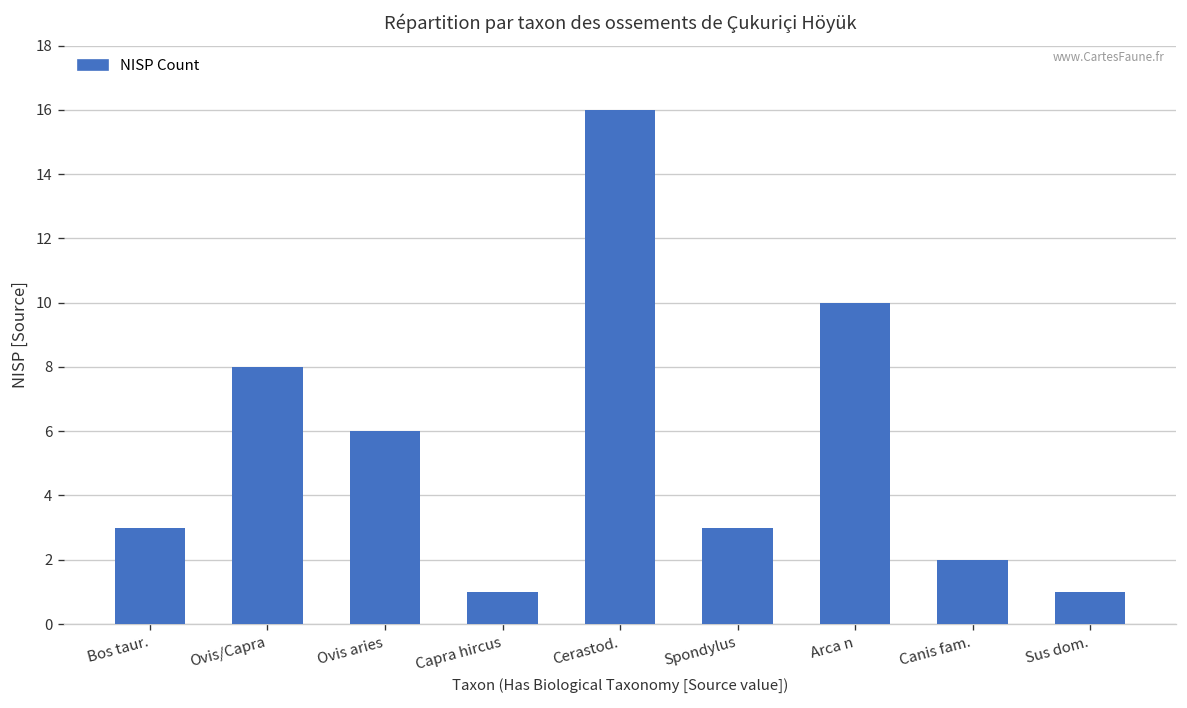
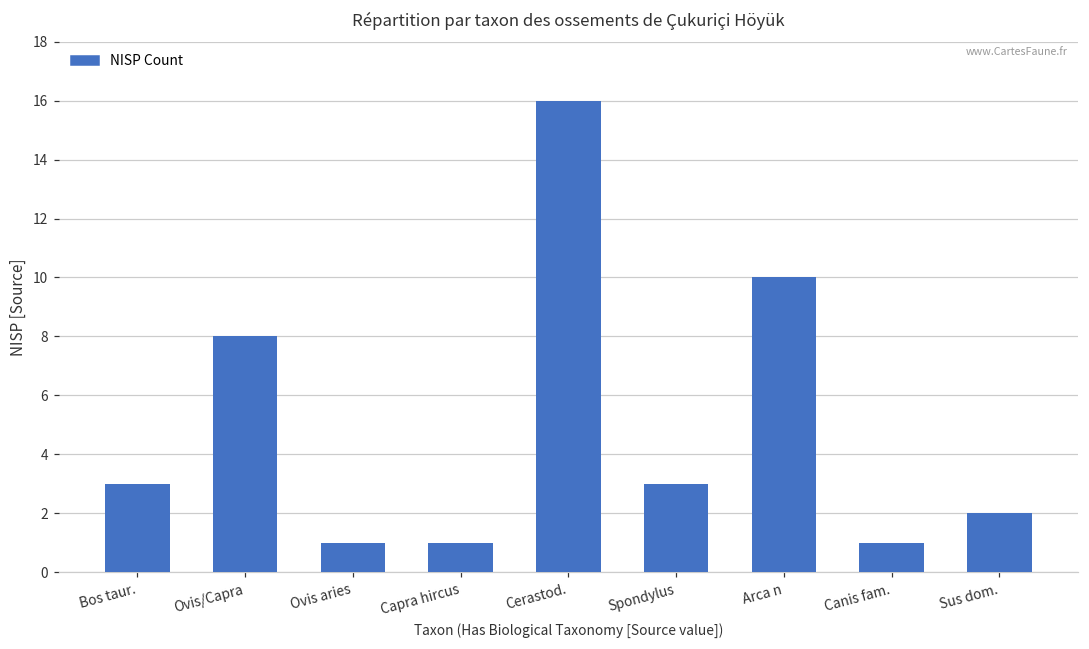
  {
    "Bos taur.": 3,
    "Ovis/Capra": 8,
-   "Ovis aries": 6,
+   "Ovis aries": 1,
    "Capra hircus": 1,
    "Cerastod.": 16,
    "Spondylus": 3,
    "Arca n": 10,
-   "Canis fam.": 2,
-   "Sus dom.": 1
+   "Canis fam.": 1,
+   "Sus dom.": 2
  }
